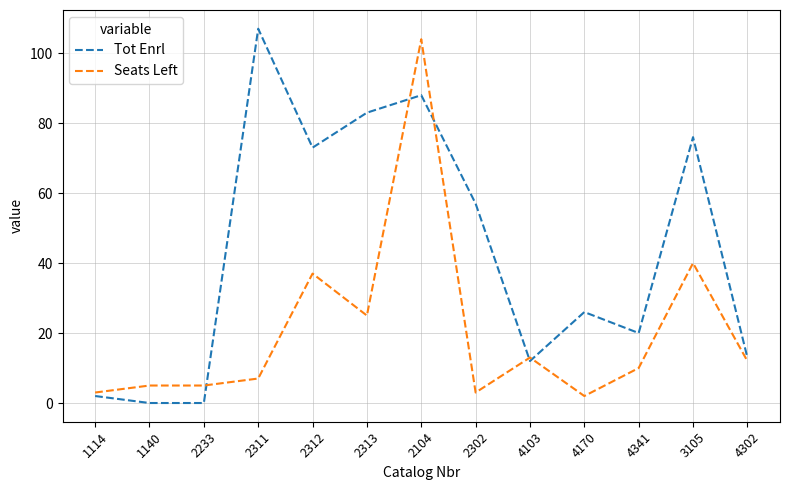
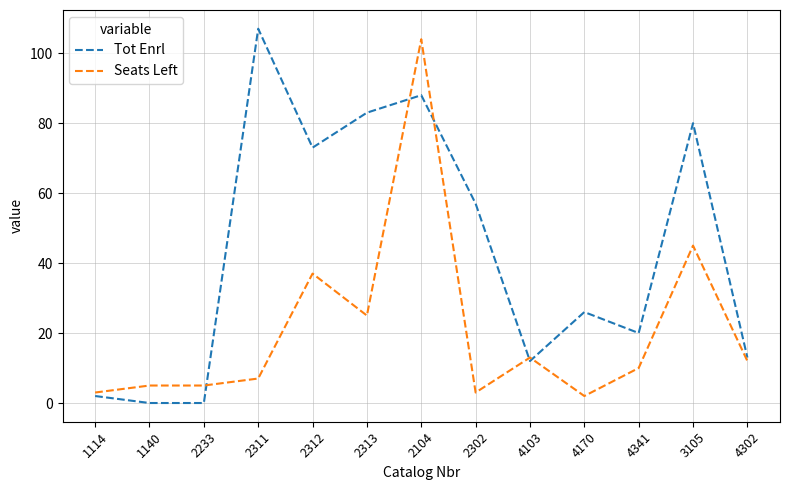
  {
    "Tot Enrl": {
      "1114": 2,
      "1140": 0,
      "2233": 0,
      "2311": 107,
      "2312": 73,
      "2313": 83,
      "2104": 88,
      "2302": 57,
      "4103": 12,
      "4170": 26,
      "4341": 20,
-     "3105": 76,
+     "3105": 80,
      "4302": 13
    },
    "Seats Left": {
      "1114": 3,
      "1140": 5,
      "2233": 5,
      "2311": 7,
      "2312": 37,
      "2313": 25,
      "2104": 104,
      "2302": 3,
      "4103": 13,
      "4170": 2,
      "4341": 10,
-     "3105": 40,
+     "3105": 45,
      "4302": 12
    }
  }
